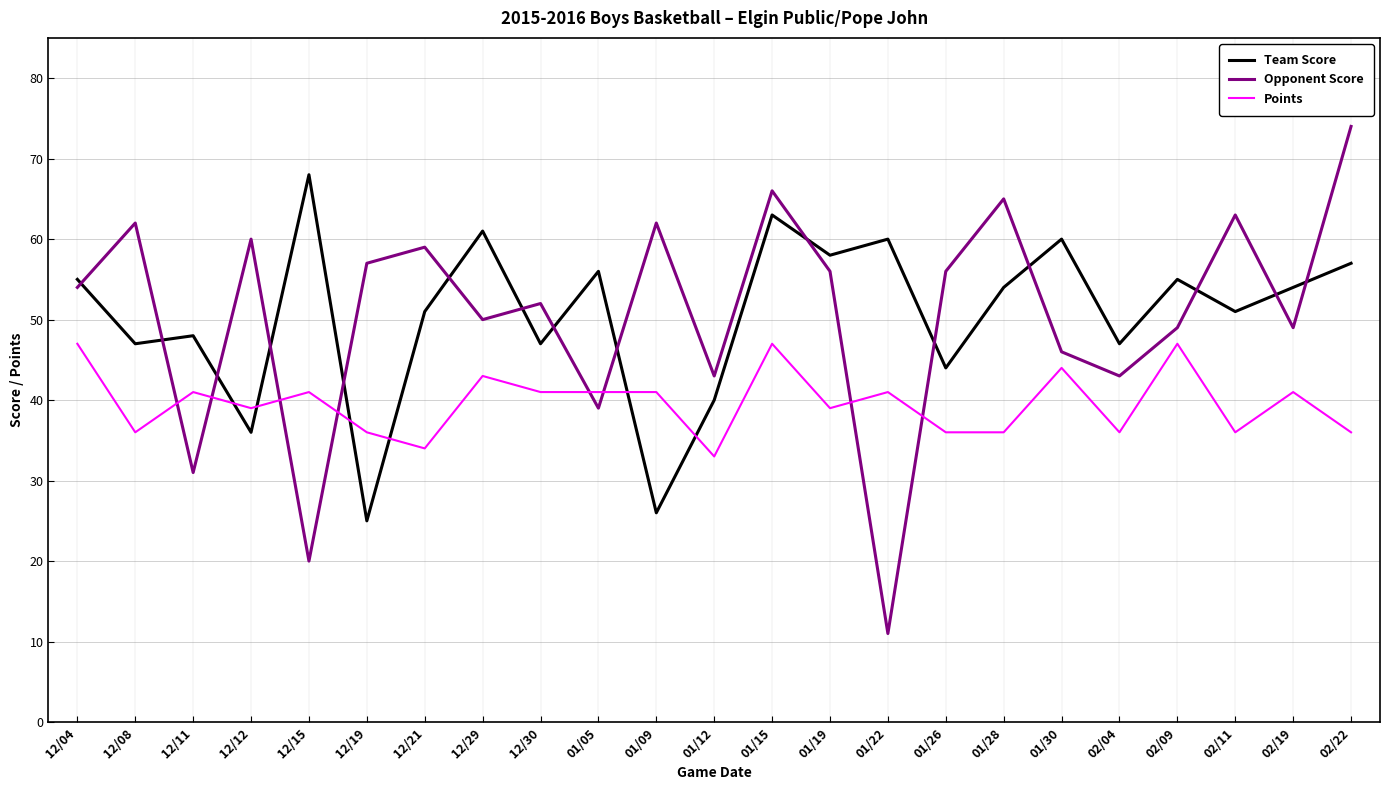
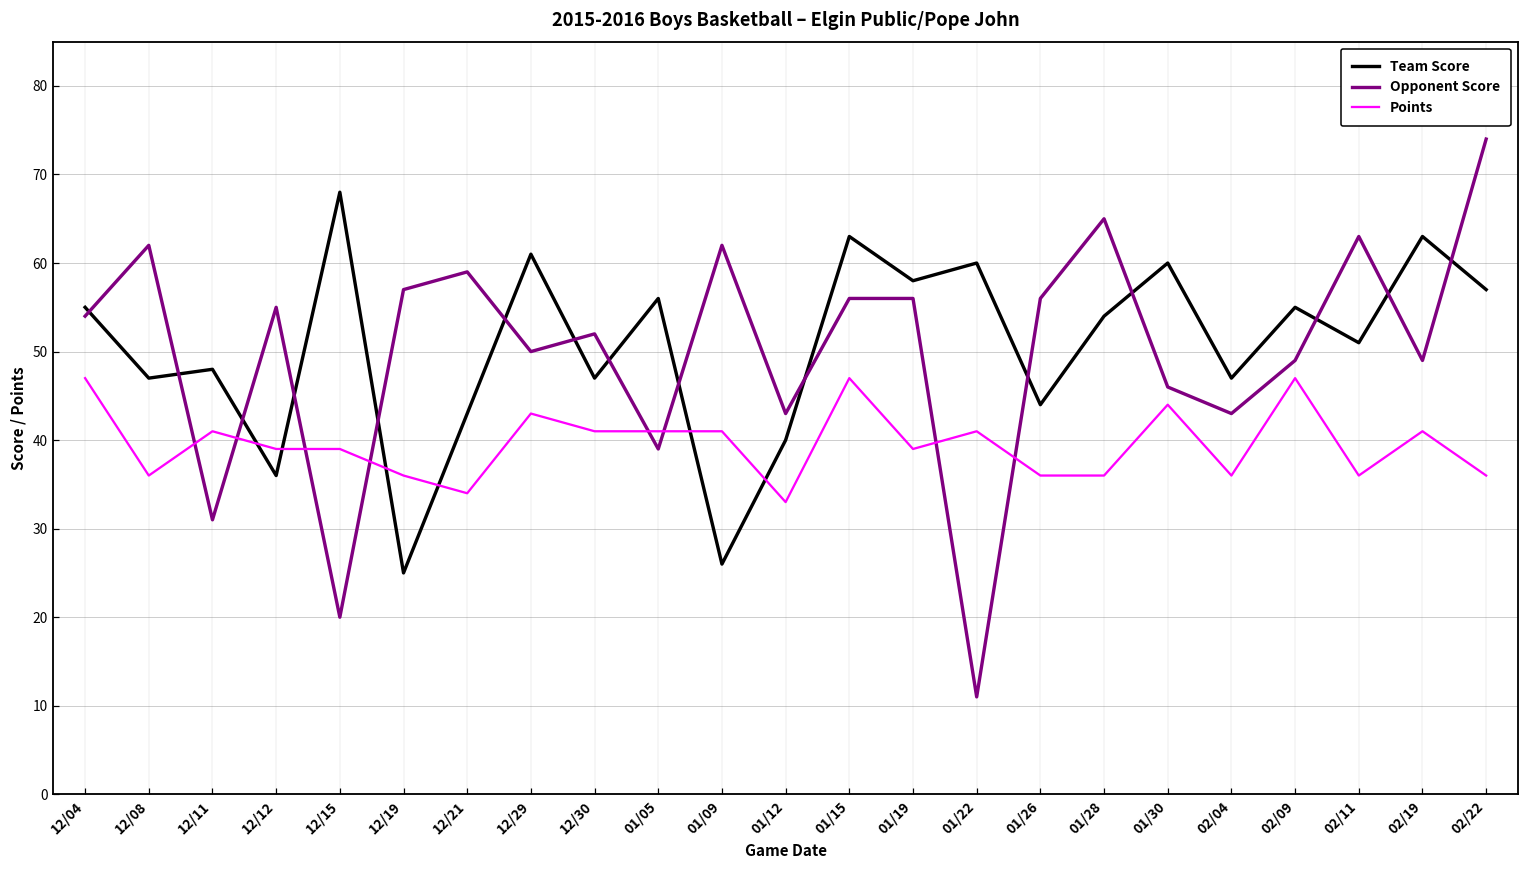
  {
    "Team Score": {
      "12/04": 55,
      "12/08": 47,
      "12/11": 48,
      "12/12": 36,
      "12/15": 68,
      "12/19": 25,
-     "12/21": 51,
+     "12/21": 43,
      "12/29": 61,
      "12/30": 47,
      "01/05": 56,
      "01/09": 26,
      "01/12": 40,
      "01/15": 63,
      "01/19": 58,
      "01/22": 60,
      "01/26": 44,
      "01/28": 54,
      "01/30": 60,
      "02/04": 47,
      "02/09": 55,
      "02/11": 51,
-     "02/19": 54,
+     "02/19": 63,
      "02/22": 57
    },
    "Opponent Score": {
      "12/04": 54,
      "12/08": 62,
      "12/11": 31,
-     "12/12": 60,
+     "12/12": 55,
      "12/15": 20,
      "12/19": 57,
      "12/21": 59,
      "12/29": 50,
      "12/30": 52,
      "01/05": 39,
      "01/09": 62,
      "01/12": 43,
-     "01/15": 66,
+     "01/15": 56,
      "01/19": 56,
      "01/22": 11,
      "01/26": 56,
      "01/28": 65,
      "01/30": 46,
      "02/04": 43,
      "02/09": 49,
      "02/11": 63,
      "02/19": 49,
      "02/22": 74
    },
    "Points": {
      "12/04": 47,
      "12/08": 36,
      "12/11": 41,
      "12/12": 39,
-     "12/15": 41,
+     "12/15": 39,
      "12/19": 36,
      "12/21": 34,
      "12/29": 43,
      "12/30": 41,
      "01/05": 41,
      "01/09": 41,
      "01/12": 33,
      "01/15": 47,
      "01/19": 39,
      "01/22": 41,
      "01/26": 36,
      "01/28": 36,
      "01/30": 44,
      "02/04": 36,
      "02/09": 47,
      "02/11": 36,
      "02/19": 41,
      "02/22": 36
    }
  }
